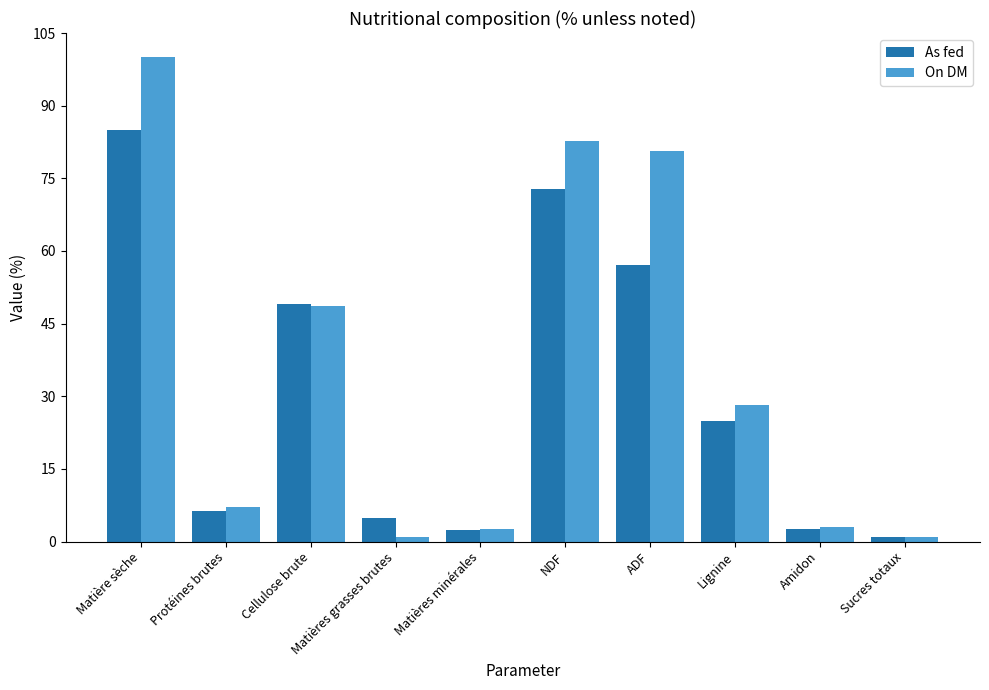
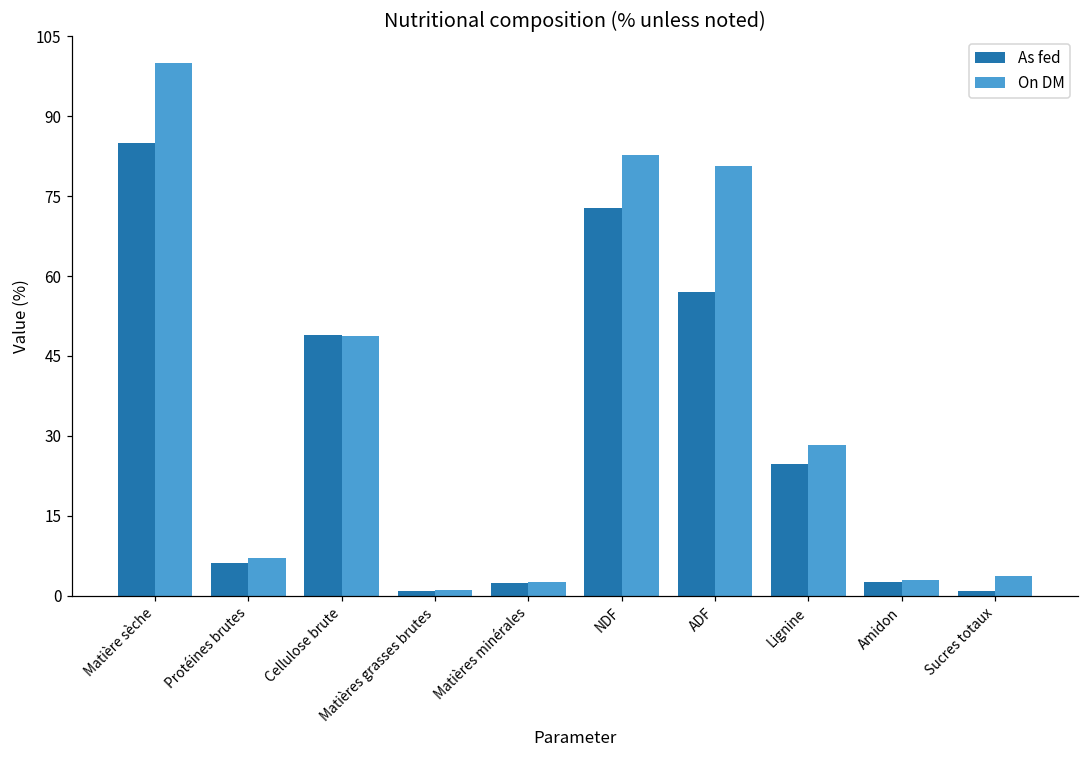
  {
    "As fed": {
      "Matière sèche": 85,
      "Protéines brutes": 6,
      "Cellulose brute": 49,
-     "Matières grasses brutes": 5,
+     "Matières grasses brutes": 1,
      "Matières minérales": 2,
      "NDF": 73,
      "ADF": 57,
      "Lignine": 25,
      "Amidon": 3,
      "Sucres totaux": 1
    },
    "On DM": {
      "Matière sèche": 100,
      "Protéines brutes": 7,
      "Cellulose brute": 49,
      "Matières grasses brutes": 1,
      "Matières minérales": 3,
      "NDF": 83,
      "ADF": 81,
      "Lignine": 28,
      "Amidon": 3,
-     "Sucres totaux": 1
+     "Sucres totaux": 4
    }
  }
